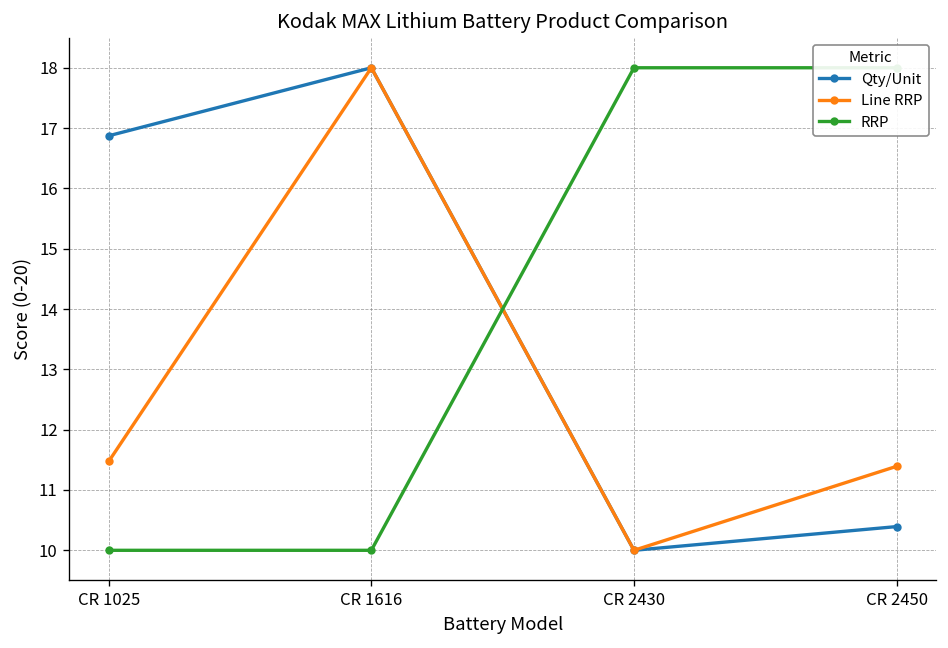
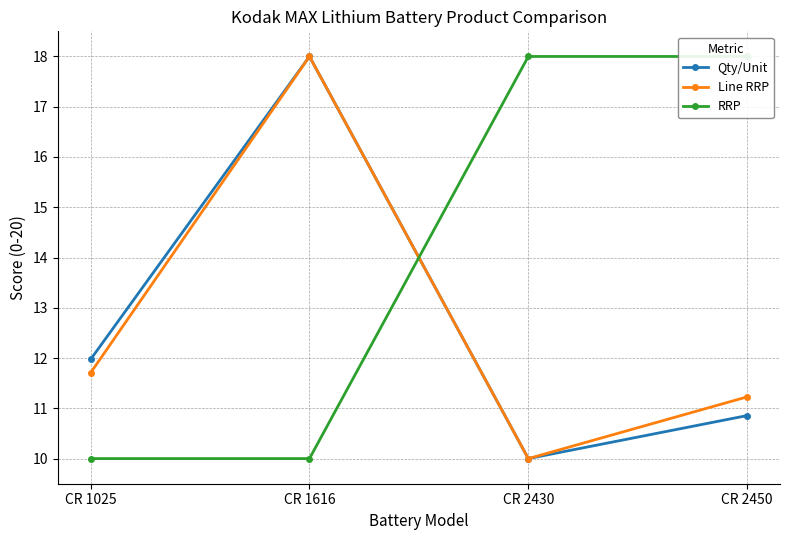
  {
    "Qty/Unit": {
-     "CR 1025": 16.9,
-     "CR 2450": 10.4
+     "CR 1025": 12.0,
+     "CR 2450": 10.9
    },
    "Line RRP": {
-     "CR 1025": 11.5,
-     "CR 2450": 11.4
+     "CR 1025": 11.7,
+     "CR 2450": 11.2
    },
    "RRP": {
      "CR 1025": 10.0,
      "CR 1616": 10.0,
      "CR 2430": 18.0
    }
  }
